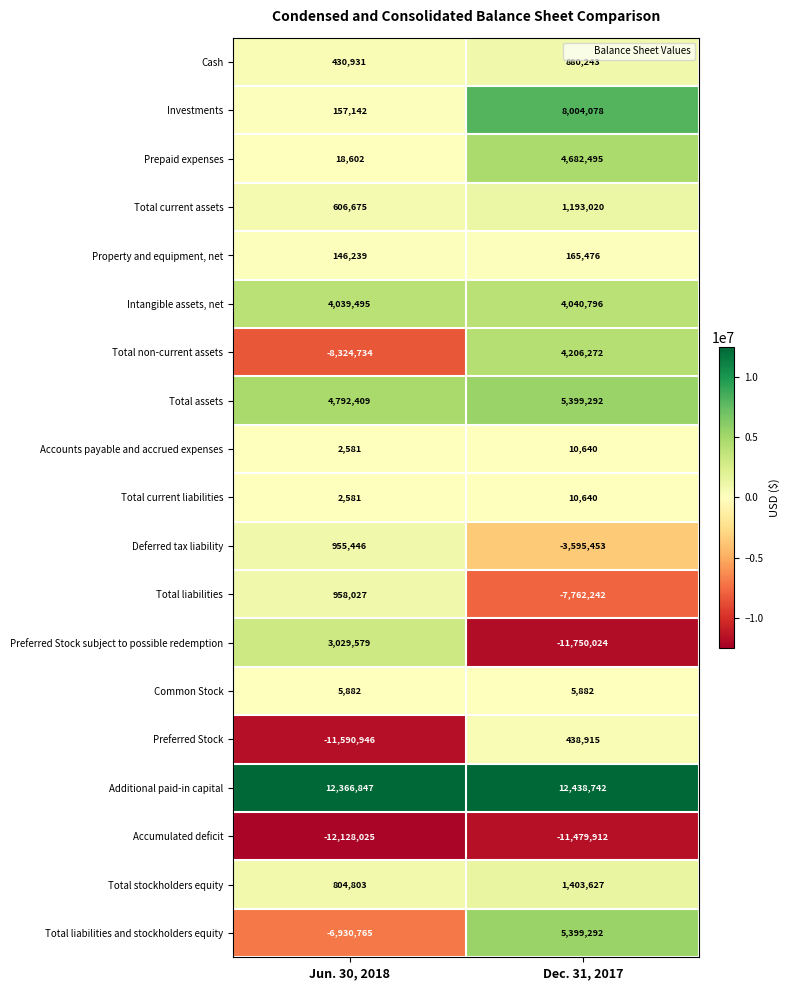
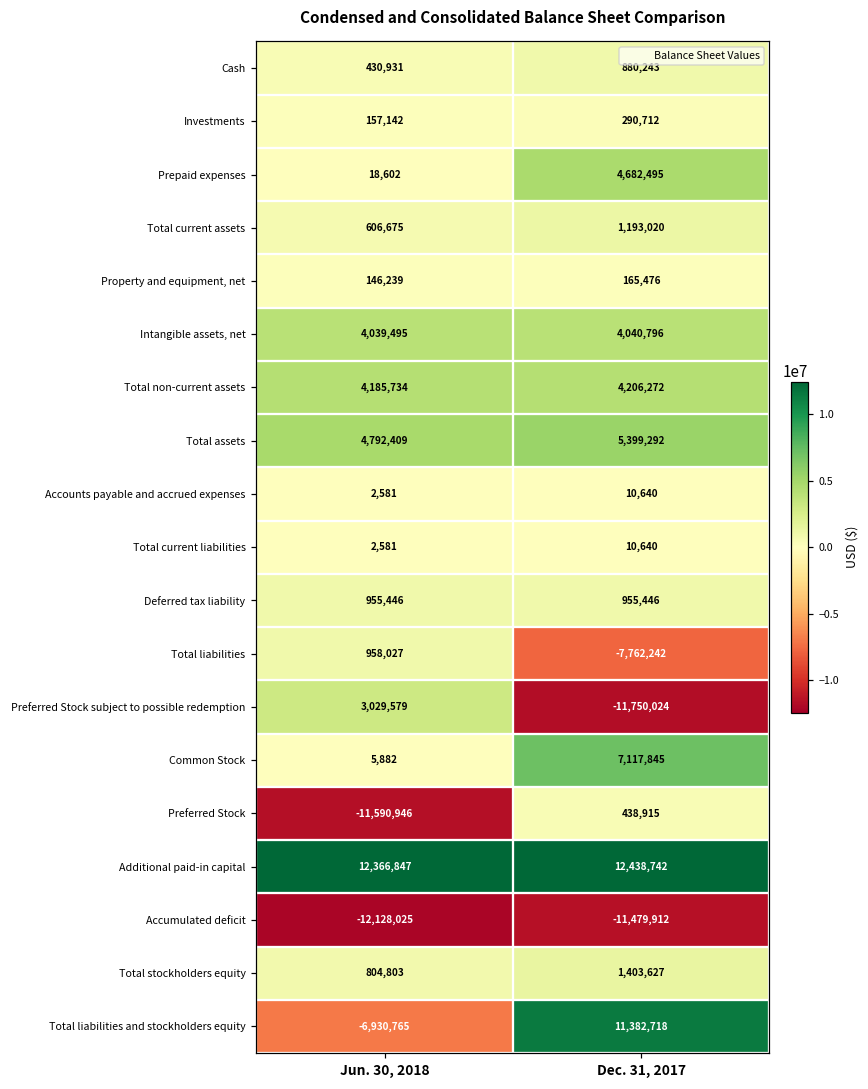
  {
    "Cash": {
      "Jun. 30, 2018": "430,931"
    },
    "Investments": {
      "Jun. 30, 2018": "157,142",
-     "Dec. 31, 2017": "8,004,078"
+     "Dec. 31, 2017": "290,712"
    },
    "Prepaid expenses": {
      "Jun. 30, 2018": "18,602",
      "Dec. 31, 2017": "4,682,495"
    },
    "Total current assets": {
      "Jun. 30, 2018": "606,675",
      "Dec. 31, 2017": "1,193,020"
    },
    "Property and equipment, net": {
      "Jun. 30, 2018": "146,239",
      "Dec. 31, 2017": "165,476"
    },
    "Intangible assets, net": {
      "Jun. 30, 2018": "4,039,495",
      "Dec. 31, 2017": "4,040,796"
    },
    "Total non-current assets": {
-     "Jun. 30, 2018": "-8,324,734",
+     "Jun. 30, 2018": "4,185,734",
      "Dec. 31, 2017": "4,206,272"
    },
    "Total assets": {
      "Jun. 30, 2018": "4,792,409",
      "Dec. 31, 2017": "5,399,292"
    },
    "Accounts payable and accrued expenses": {
      "Jun. 30, 2018": "2,581",
      "Dec. 31, 2017": "10,640"
    },
    "Total current liabilities": {
      "Jun. 30, 2018": "2,581",
      "Dec. 31, 2017": "10,640"
    },
    "Deferred tax liability": {
      "Jun. 30, 2018": "955,446",
-     "Dec. 31, 2017": "-3,595,453"
+     "Dec. 31, 2017": "955,446"
    },
    "Total liabilities": {
      "Jun. 30, 2018": "958,027",
      "Dec. 31, 2017": "-7,762,242"
    },
    "Preferred Stock subject to possible redemption": {
      "Jun. 30, 2018": "3,029,579",
      "Dec. 31, 2017": "-11,750,024"
    },
    "Common Stock": {
      "Jun. 30, 2018": "5,882",
-     "Dec. 31, 2017": "5,882"
+     "Dec. 31, 2017": "7,117,845"
    },
    "Preferred Stock": {
      "Jun. 30, 2018": "-11,590,946",
      "Dec. 31, 2017": "438,915"
    },
    "Additional paid-in capital": {
      "Jun. 30, 2018": "12,366,847",
      "Dec. 31, 2017": "12,438,742"
    },
    "Accumulated deficit": {
      "Jun. 30, 2018": "-12,128,025",
      "Dec. 31, 2017": "-11,479,912"
    },
    "Total stockholders equity": {
      "Jun. 30, 2018": "804,803",
      "Dec. 31, 2017": "1,403,627"
    },
    "Total liabilities and stockholders equity": {
      "Jun. 30, 2018": "-6,930,765",
-     "Dec. 31, 2017": "5,399,292"
+     "Dec. 31, 2017": "11,382,718"
    }
  }
